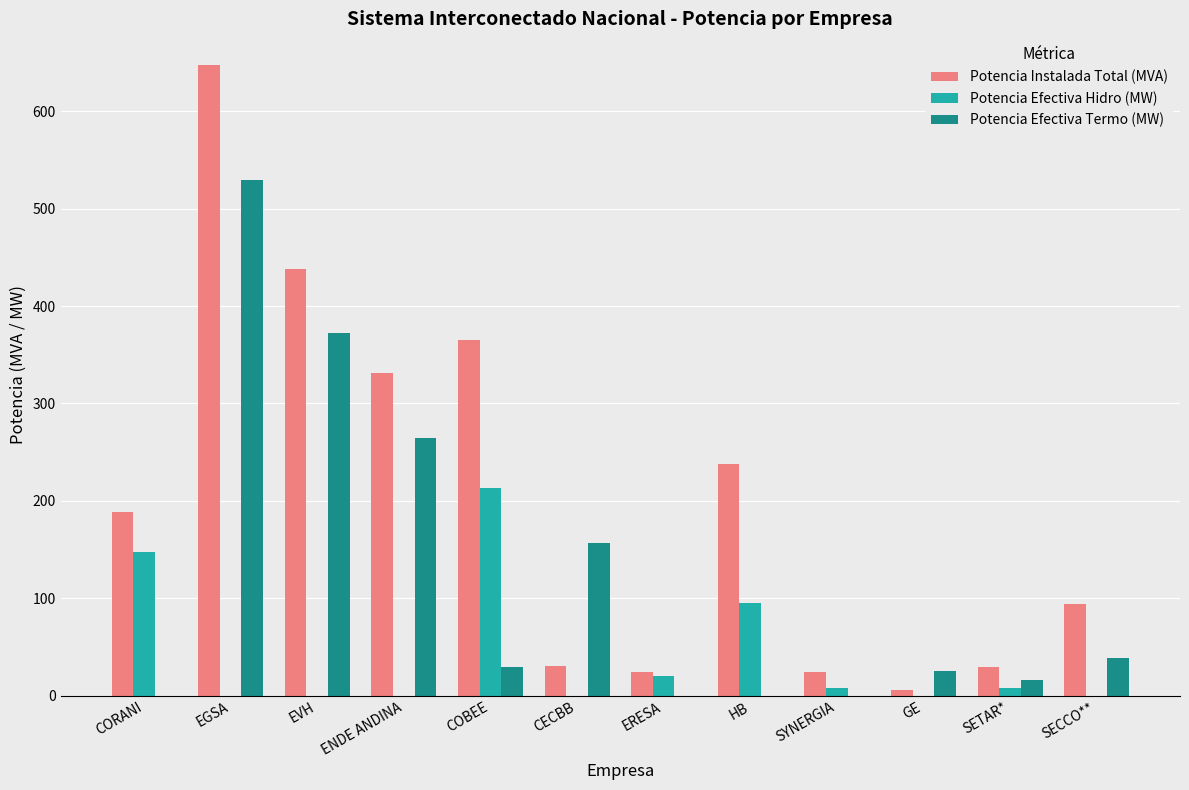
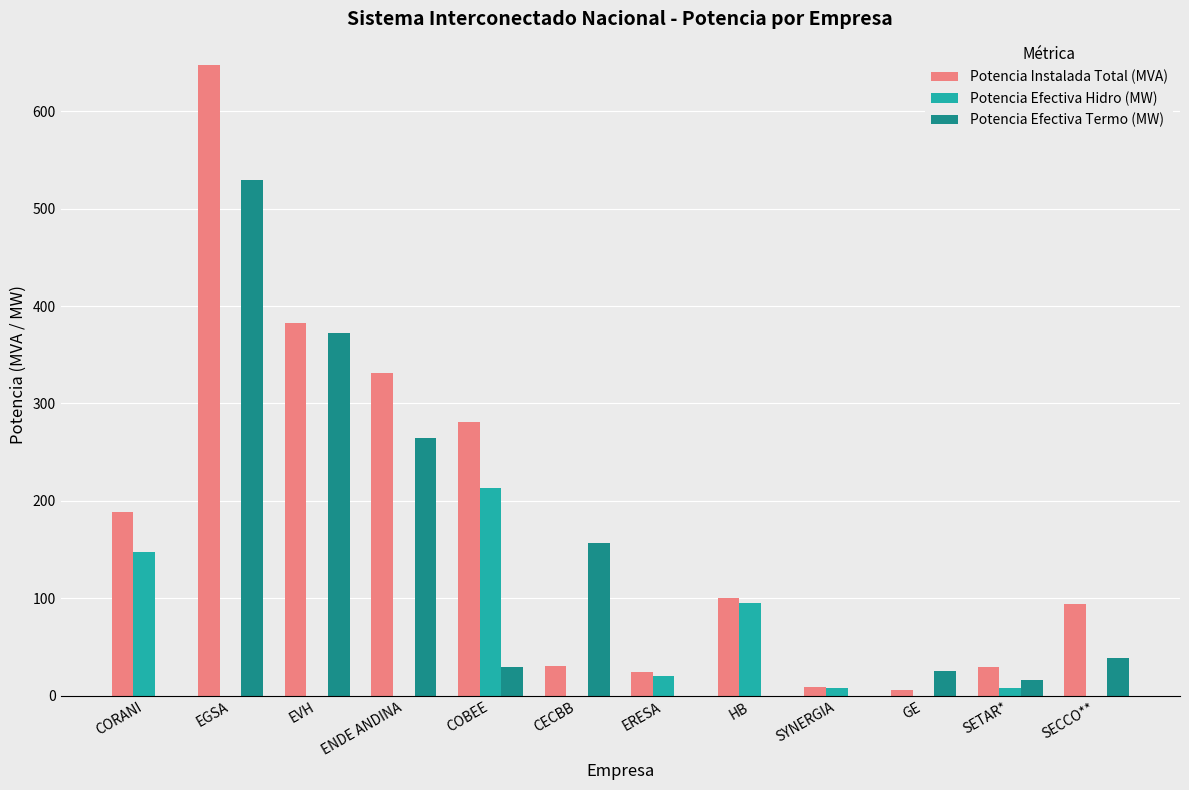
  {
    "Potencia Instalada Total (MVA)": {
      "CORANI": 190,
      "EGSA": 650,
-     "EVH": 440,
+     "EVH": 380,
      "ENDE ANDINA": 330,
-     "COBEE": 370,
+     "COBEE": 280,
      "CECBB": 30,
      "ERESA": 20,
-     "HB": 240,
-     "SYNERGIA": 20,
+     "HB": 100,
+     "SYNERGIA": 10,
      "GE": 10,
      "SETAR*": 30,
      "SECCO**": 90
    }
  }
